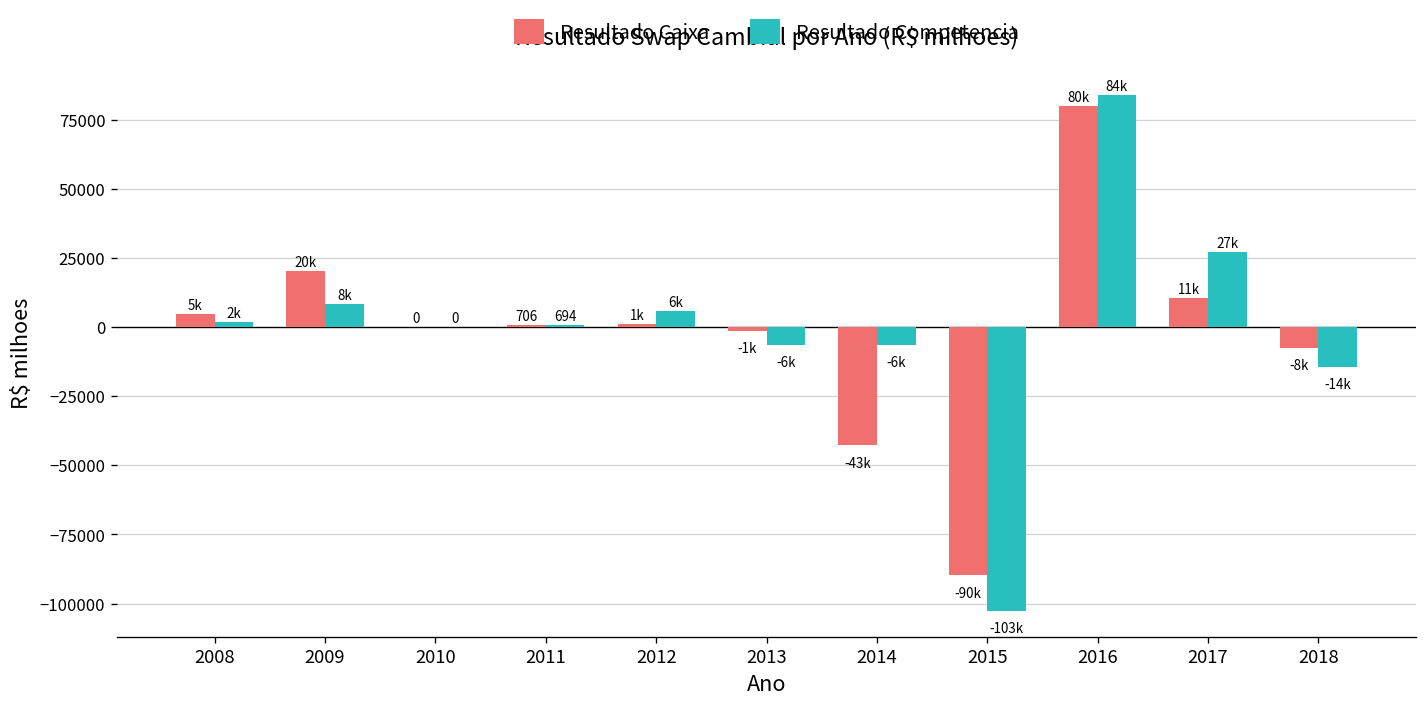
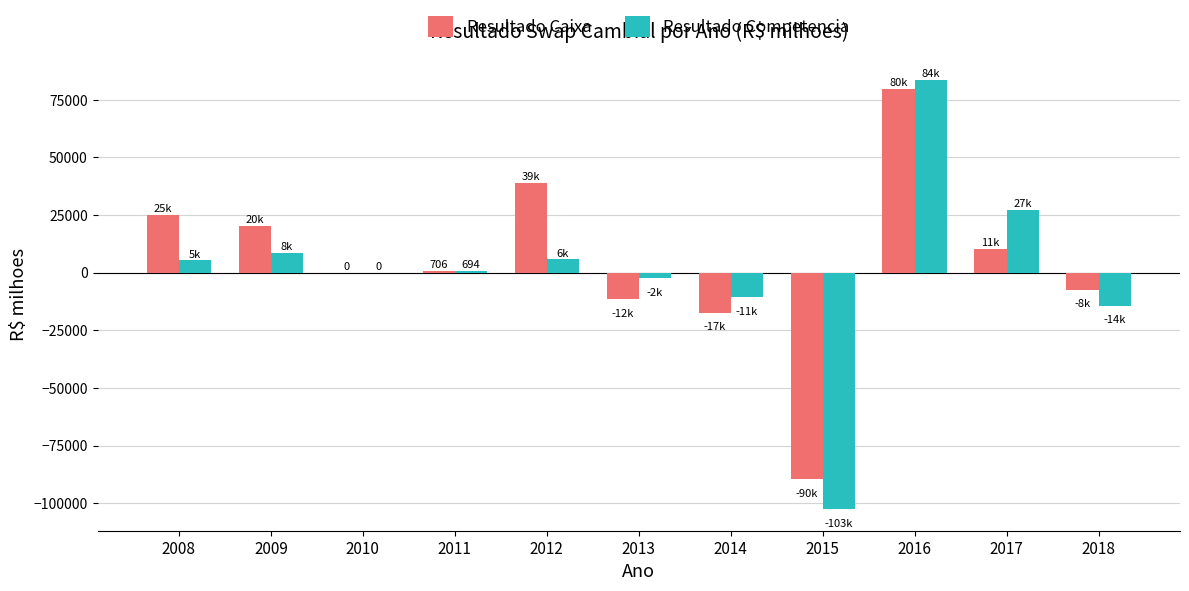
  {
    "Resultado Caixa": {
-     "2008": "5k",
+     "2008": "25k",
      "2009": "20k",
      "2010": "0",
      "2011": "706",
-     "2012": "1k",
-     "2013": "-1k",
-     "2014": "-43k",
+     "2012": "39k",
+     "2013": "-12k",
+     "2014": "-17k",
      "2015": "-90k",
      "2016": "80k",
      "2017": "11k",
      "2018": "-8k"
    },
    "Resultado Competencia": {
-     "2008": "2k",
+     "2008": "5k",
      "2009": "8k",
      "2010": "0",
      "2011": "694",
      "2012": "6k",
-     "2013": "-6k",
-     "2014": "-6k",
+     "2013": "-2k",
+     "2014": "-11k",
      "2015": "-103k",
      "2016": "84k",
      "2017": "27k",
      "2018": "-14k"
    }
  }
